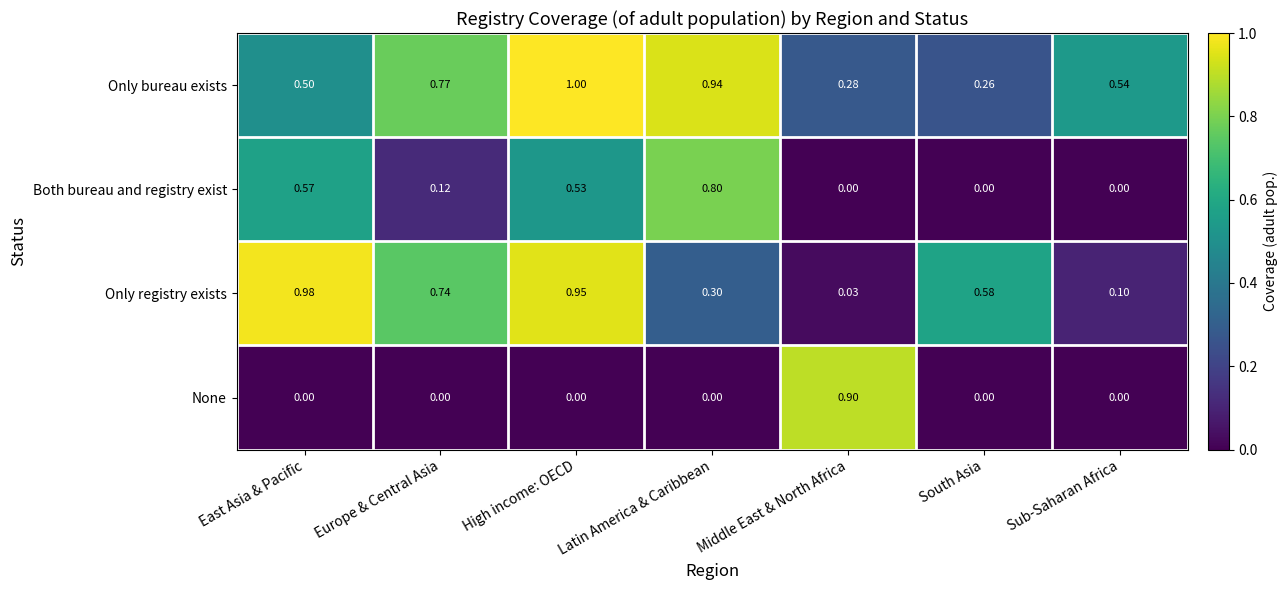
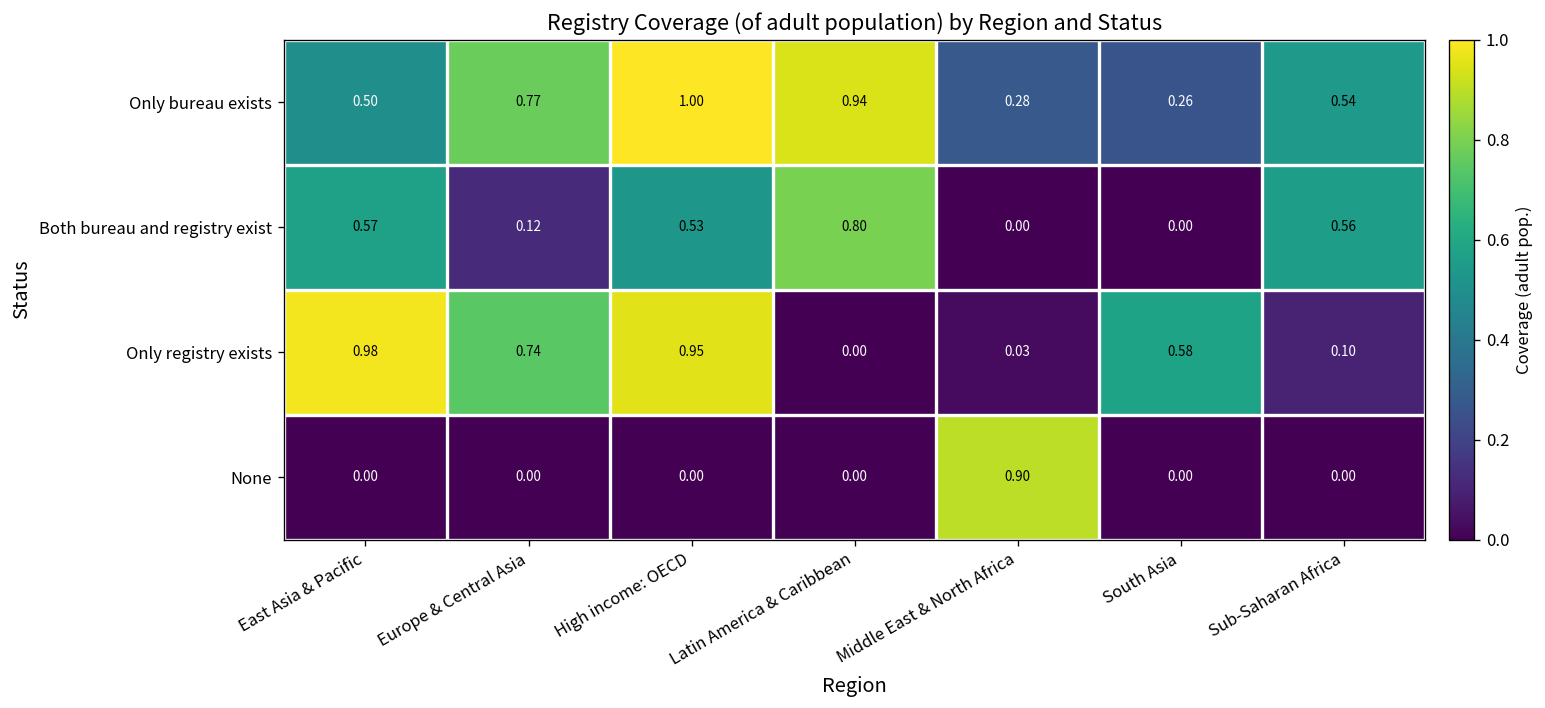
  {
    "Only bureau exists": {
      "East Asia & Pacific": 0.50,
      "Europe & Central Asia": 0.77,
      "High income: OECD": 1.00,
      "Latin America & Caribbean": 0.94,
      "Middle East & North Africa": 0.28,
      "South Asia": 0.26,
      "Sub-Saharan Africa": 0.54
    },
    "Both bureau and registry exist": {
      "East Asia & Pacific": 0.57,
      "Europe & Central Asia": 0.12,
      "High income: OECD": 0.53,
      "Latin America & Caribbean": 0.80,
      "Middle East & North Africa": 0.00,
      "South Asia": 0.00,
-     "Sub-Saharan Africa": 0.00
+     "Sub-Saharan Africa": 0.56
    },
    "Only registry exists": {
      "East Asia & Pacific": 0.98,
      "Europe & Central Asia": 0.74,
      "High income: OECD": 0.95,
-     "Latin America & Caribbean": 0.30,
+     "Latin America & Caribbean": 0.00,
      "Middle East & North Africa": 0.03,
      "South Asia": 0.58,
      "Sub-Saharan Africa": 0.10
    },
    "None": {
      "East Asia & Pacific": 0.00,
      "Europe & Central Asia": 0.00,
      "High income: OECD": 0.00,
      "Latin America & Caribbean": 0.00,
      "Middle East & North Africa": 0.90,
      "South Asia": 0.00,
      "Sub-Saharan Africa": 0.00
    }
  }
